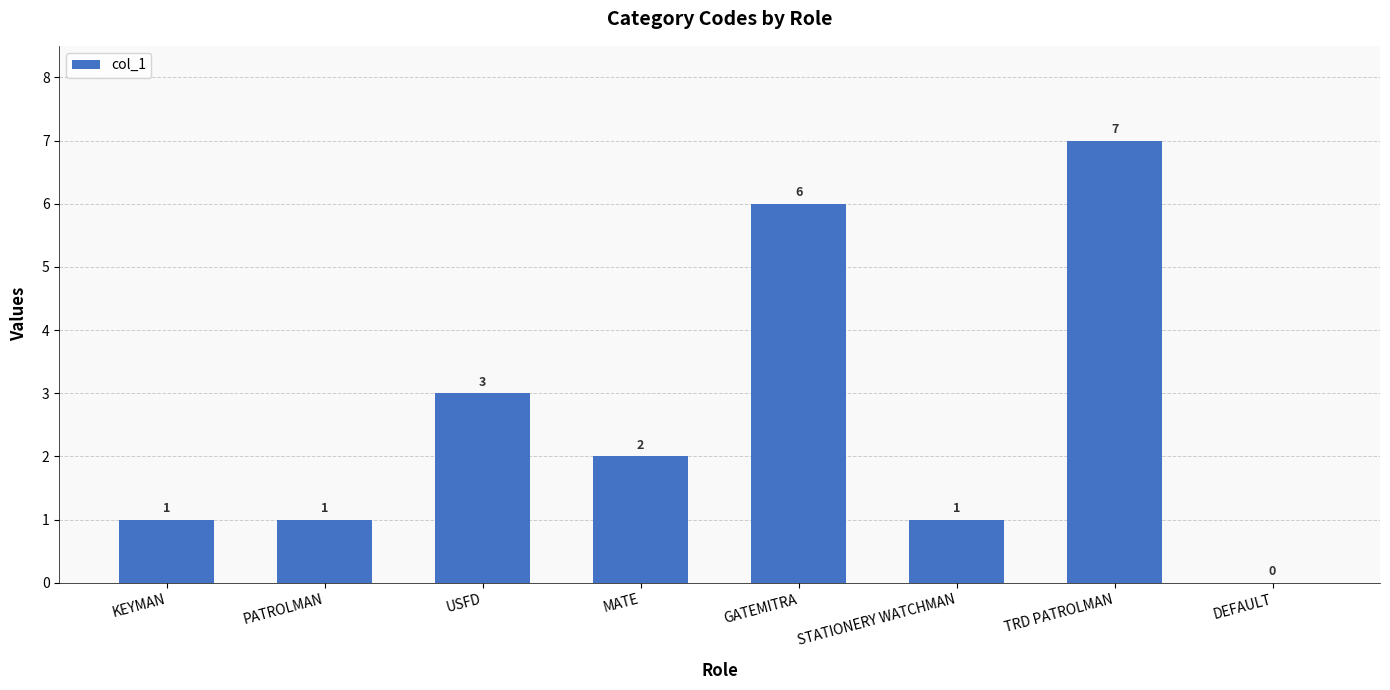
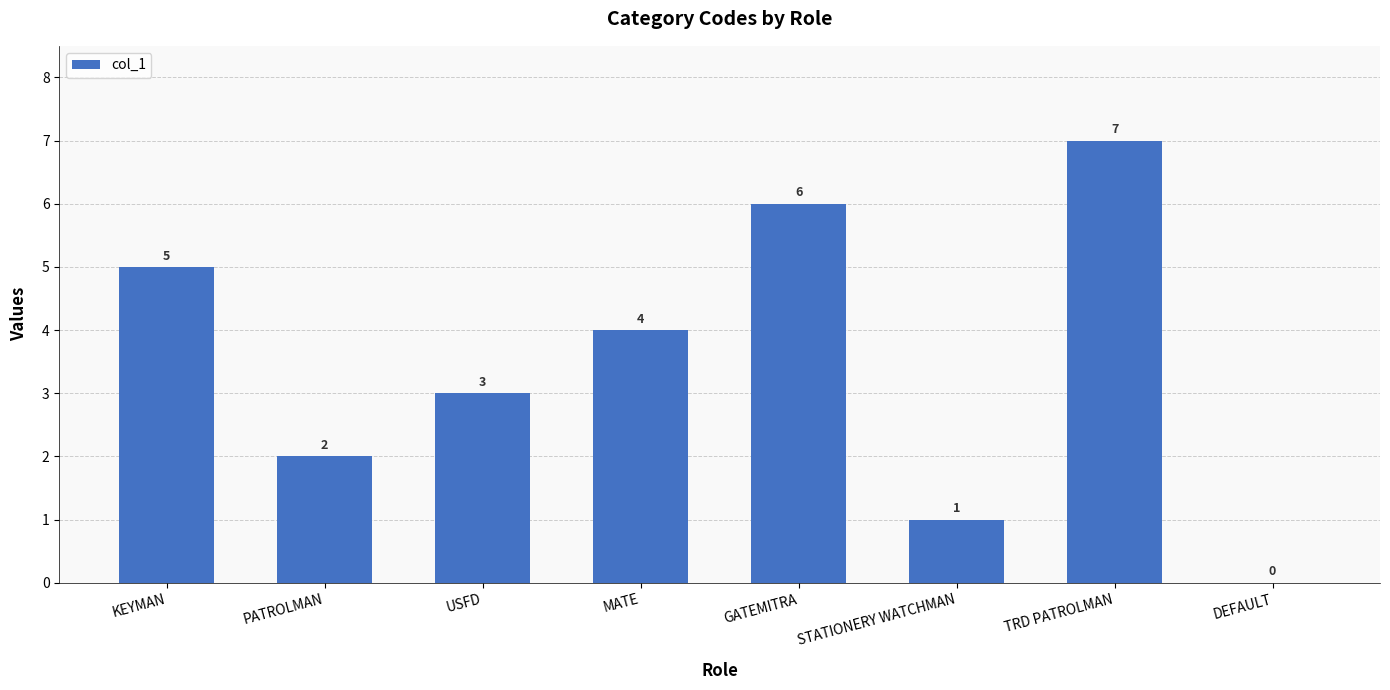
  {
-   "KEYMAN": 1,
-   "PATROLMAN": 1,
+   "KEYMAN": 5,
+   "PATROLMAN": 2,
    "USFD": 3,
-   "MATE": 2,
+   "MATE": 4,
    "GATEMITRA": 6,
    "STATIONERY WATCHMAN": 1,
    "TRD PATROLMAN": 7,
    "DEFAULT": 0
  }
